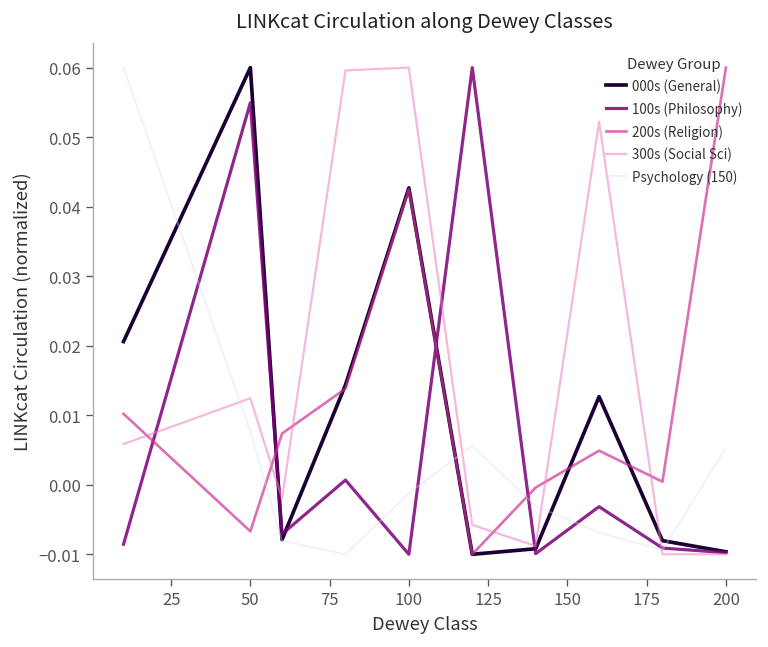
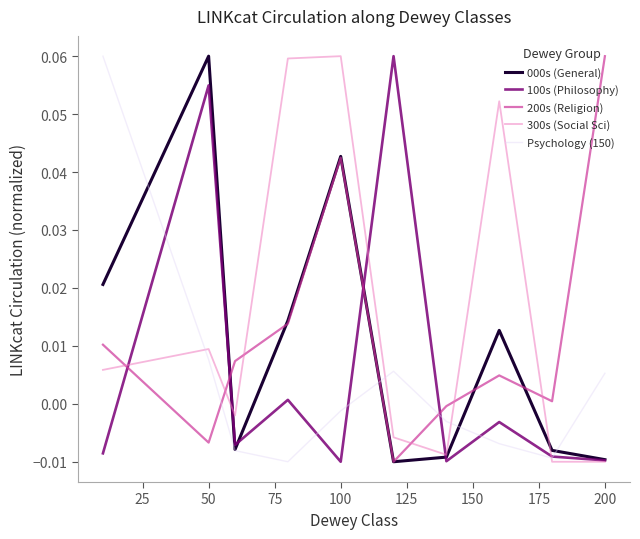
  {
    "000s (General)": {
      "50": 0.060
    },
    "100s (Philosophy)": {
      "50": 0.055,
      "100": -0.010
    },
    "200s (Religion)": {
      "50": -0.007,
      "200": 0.060
    },
    "300s (Social Sci)": {
-     "50": 0.012,
+     "50": 0.009,
      "100": 0.060
    },
    "Psychology (150)": {
      "50": 0.008,
      "100": -0.001,
      "200": 0.005
    }
  }
